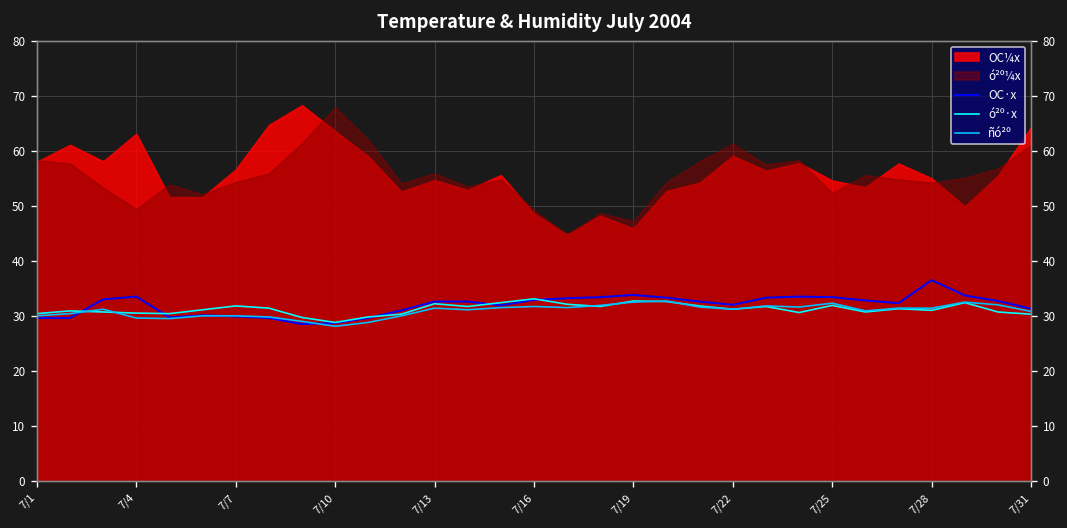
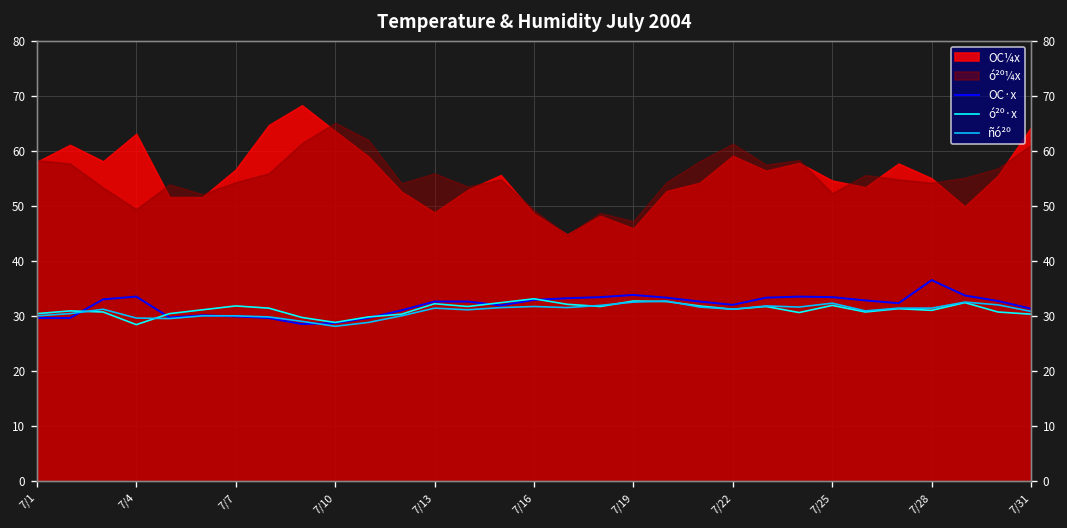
  {
    "OC·x": {
      "7/4": 34,
      "7/19": 34,
      "7/22": 32,
      "7/25": 33,
      "7/28": 37
    },
    "OC¼x": {
      "7/4": 63,
      "7/7": 57,
      "7/10": 64,
-     "7/13": 55,
+     "7/13": 49,
      "7/16": 49,
      "7/19": 46,
      "7/22": 59,
      "7/25": 55,
      "7/28": 55,
      "7/31": 64
    },
    "ó²º·x": {
-     "7/4": 31,
+     "7/4": 28,
      "7/7": 32
    },
    "ó²º¼x": {
      "7/4": 49,
      "7/7": 54,
-     "7/10": 68,
+     "7/10": 65,
      "7/13": 56,
      "7/16": 49,
      "7/19": 47,
      "7/22": 61,
      "7/25": 52,
      "7/28": 54,
      "7/31": 61
    },
    "ñó²º": {
      "7/4": 30,
      "7/10": 28,
      "7/13": 31,
      "7/16": 32
    }
  }
